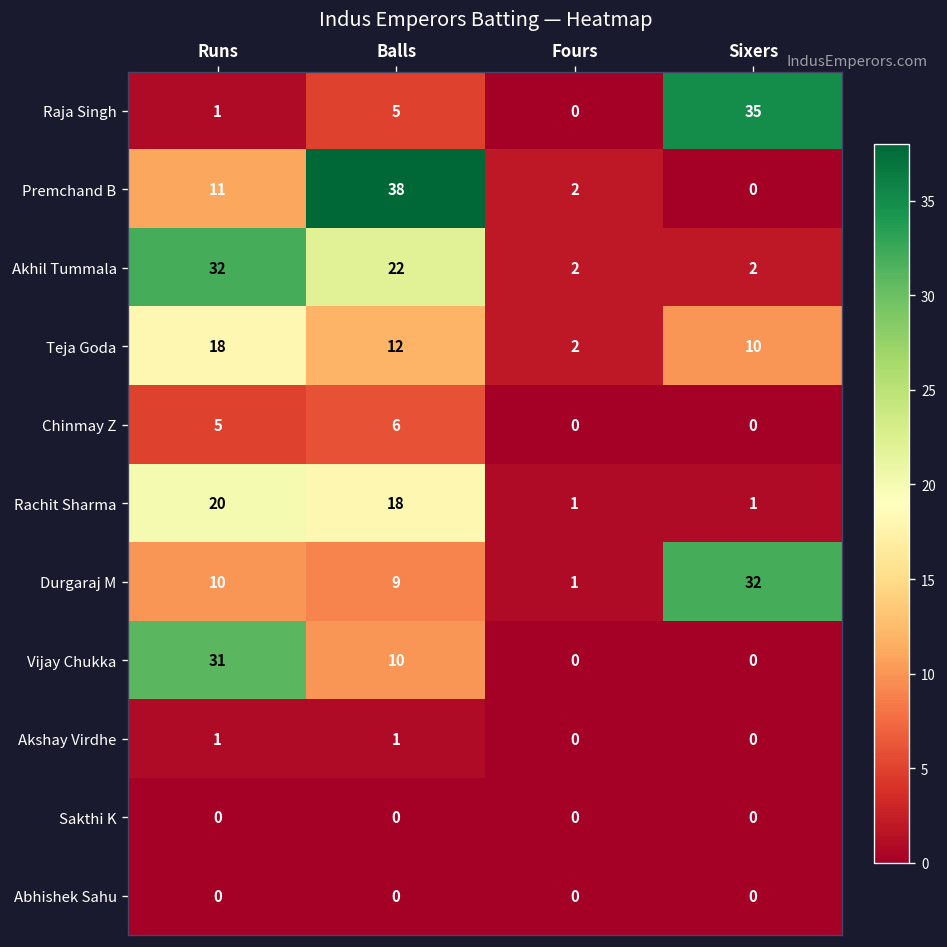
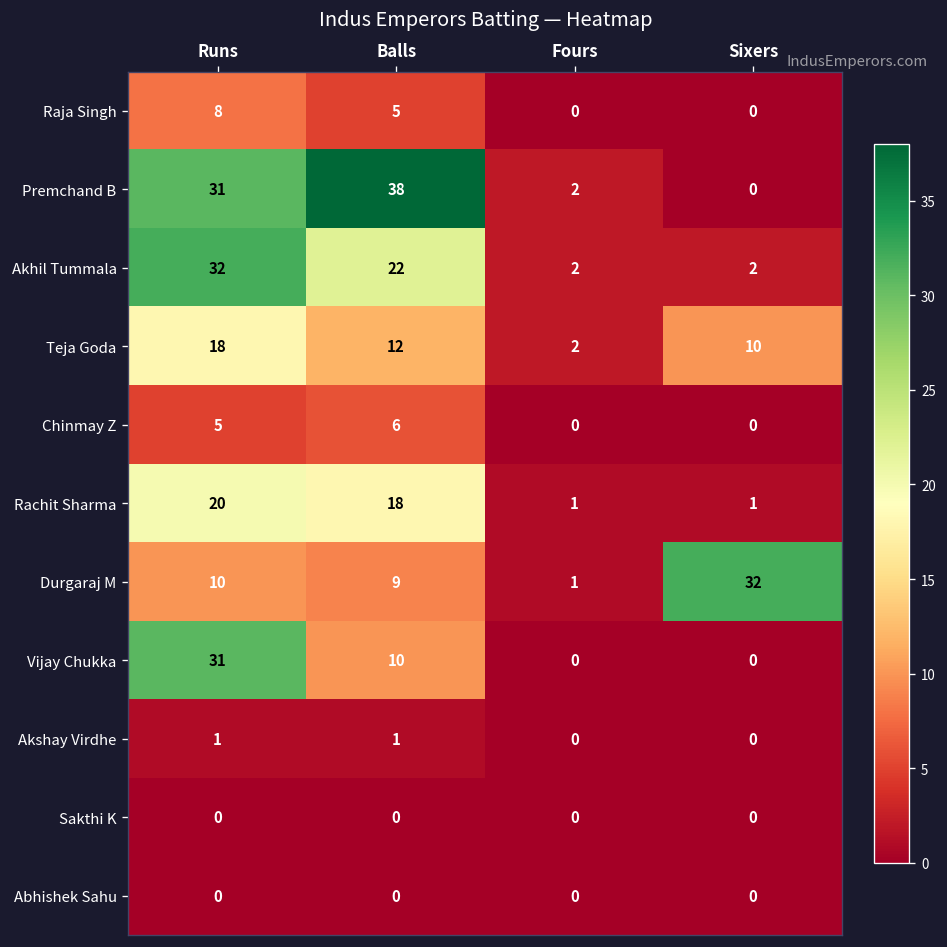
  {
    "Raja Singh": {
-     "Runs": 1,
+     "Runs": 8,
      "Balls": 5,
      "Fours": 0,
-     "Sixers": 35
+     "Sixers": 0
    },
    "Premchand B": {
-     "Runs": 11,
+     "Runs": 31,
      "Balls": 38,
      "Fours": 2,
      "Sixers": 0
    },
    "Akhil Tummala": {
      "Runs": 32,
      "Balls": 22,
      "Fours": 2,
      "Sixers": 2
    },
    "Teja Goda": {
      "Runs": 18,
      "Balls": 12,
      "Fours": 2,
      "Sixers": 10
    },
    "Chinmay Z": {
      "Runs": 5,
      "Balls": 6,
      "Fours": 0,
      "Sixers": 0
    },
    "Rachit Sharma": {
      "Runs": 20,
      "Balls": 18,
      "Fours": 1,
      "Sixers": 1
    },
    "Durgaraj M": {
      "Runs": 10,
      "Balls": 9,
      "Fours": 1,
      "Sixers": 32
    },
    "Vijay Chukka": {
      "Runs": 31,
      "Balls": 10,
      "Fours": 0,
      "Sixers": 0
    },
    "Akshay Virdhe": {
      "Runs": 1,
      "Balls": 1,
      "Fours": 0,
      "Sixers": 0
    },
    "Sakthi K": {
      "Runs": 0,
      "Balls": 0,
      "Fours": 0,
      "Sixers": 0
    },
    "Abhishek Sahu": {
      "Runs": 0,
      "Balls": 0,
      "Fours": 0,
      "Sixers": 0
    }
  }
